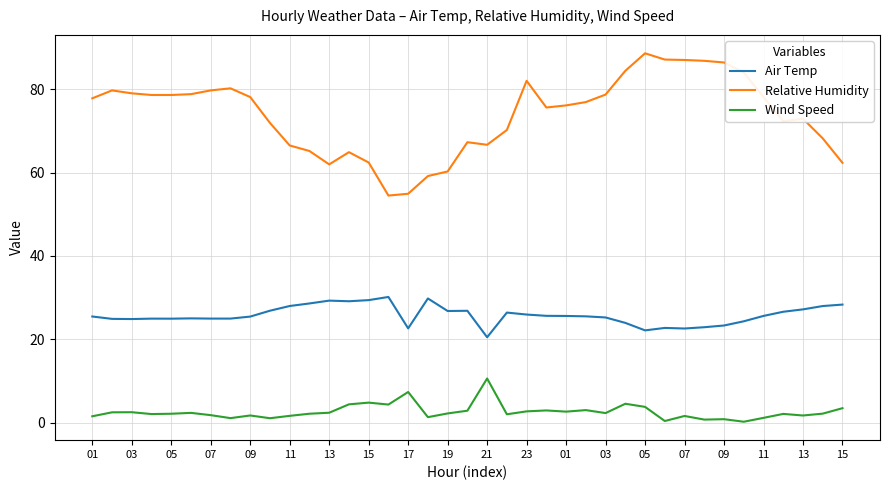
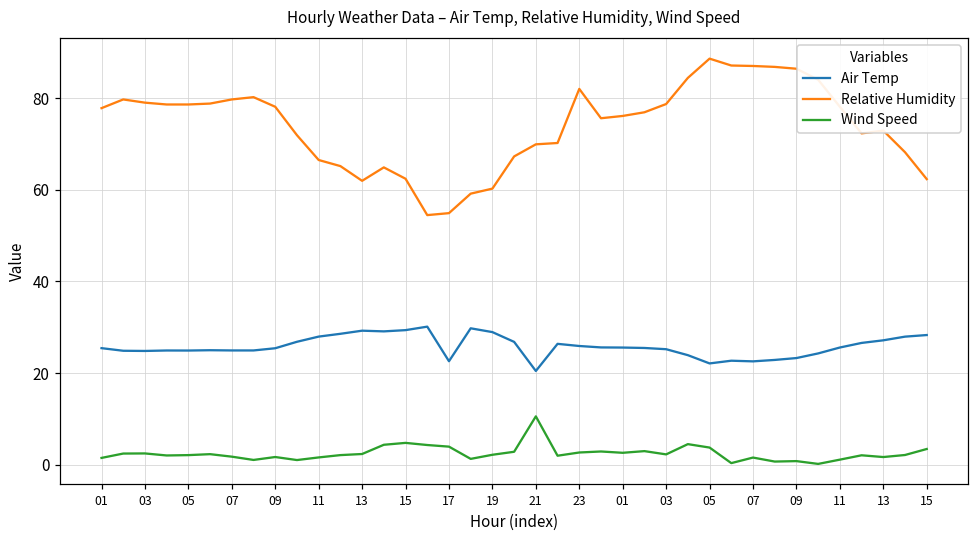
  {
    "Air Temp": {
      "17": 23,
-     "19": 27,
+     "19": 29,
      "21": 20,
      "23": 26
    },
    "Relative Humidity": {
      "17": 55,
      "19": 60,
-     "21": 67,
+     "21": 70,
      "23": 82
    },
    "Wind Speed": {
-     "17": 7,
+     "17": 4,
      "19": 2,
      "21": 11,
      "23": 3
    }
  }
